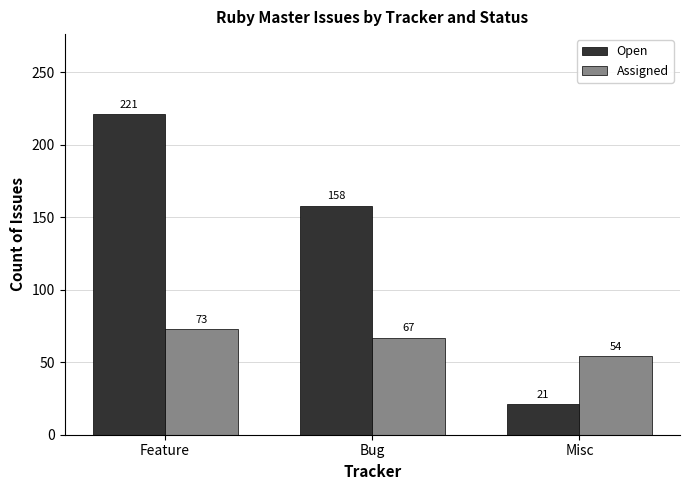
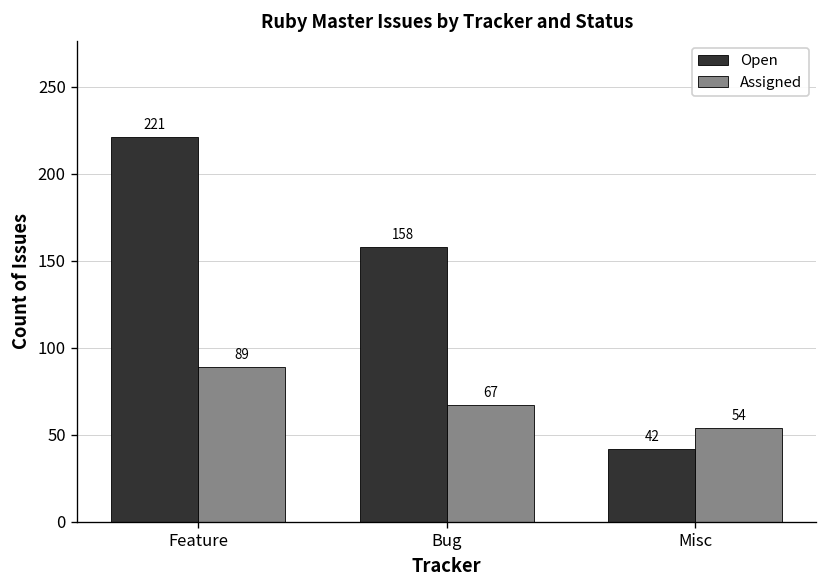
  {
    "Open": {
      "Feature": 221,
      "Bug": 158,
-     "Misc": 21
+     "Misc": 42
    },
    "Assigned": {
-     "Feature": 73,
+     "Feature": 89,
      "Bug": 67,
      "Misc": 54
    }
  }
